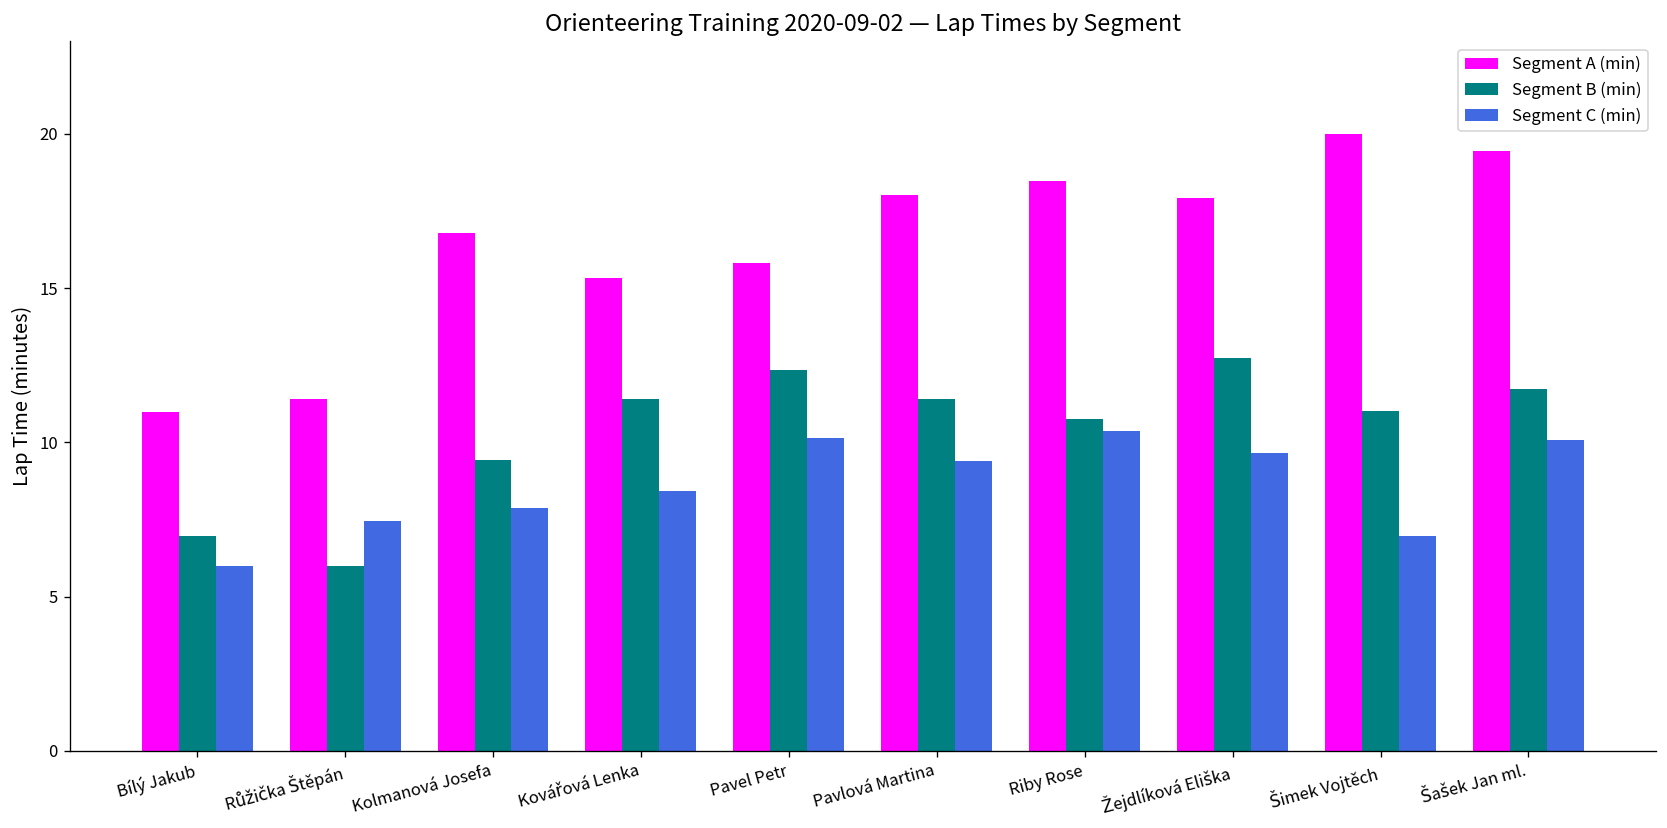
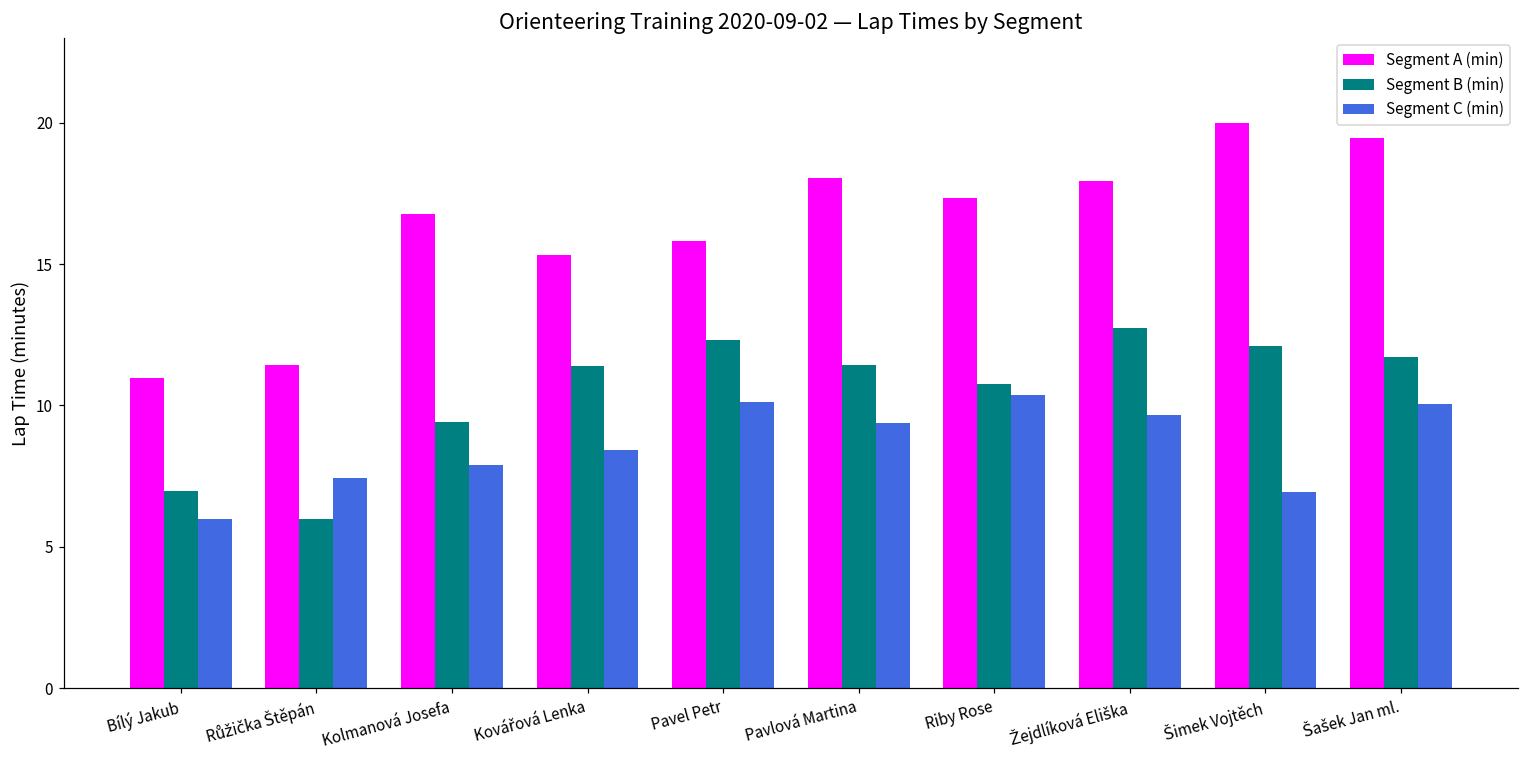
  {
    "Segment A (min)": {
      "Bílý Jakub": 11.0,
      "Růžička Štěpán": 11.4,
      "Kolmanová Josefa": 16.8,
      "Kovářová Lenka": 15.3,
      "Pavel Petr": 15.8,
      "Pavlová Martina": 18.0,
-     "Riby Rose": 18.5,
+     "Riby Rose": 17.3,
      "Žejdlíková Eliška": 17.9,
      "Šimek Vojtěch": 20.0,
      "Šašek Jan ml.": 19.5
    },
    "Segment B (min)": {
      "Bílý Jakub": 7.0,
      "Růžička Štěpán": 6.0,
      "Kolmanová Josefa": 9.4,
      "Kovářová Lenka": 11.4,
      "Pavel Petr": 12.3,
      "Pavlová Martina": 11.4,
      "Riby Rose": 10.8,
      "Žejdlíková Eliška": 12.7,
-     "Šimek Vojtěch": 11.0,
+     "Šimek Vojtěch": 12.1,
      "Šašek Jan ml.": 11.7
    },
    "Segment C (min)": {
      "Bílý Jakub": 6.0,
      "Růžička Štěpán": 7.5,
      "Kolmanová Josefa": 7.9,
      "Kovářová Lenka": 8.4,
      "Pavel Petr": 10.1,
      "Pavlová Martina": 9.4,
      "Riby Rose": 10.4,
      "Žejdlíková Eliška": 9.7,
      "Šimek Vojtěch": 7.0,
      "Šašek Jan ml.": 10.1
    }
  }
